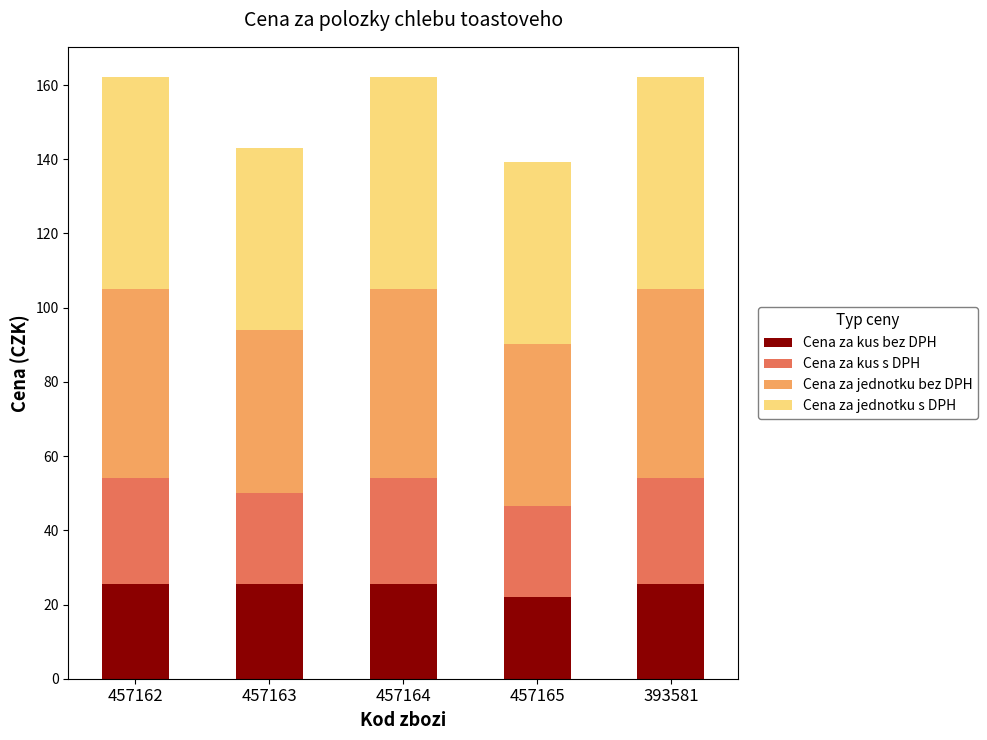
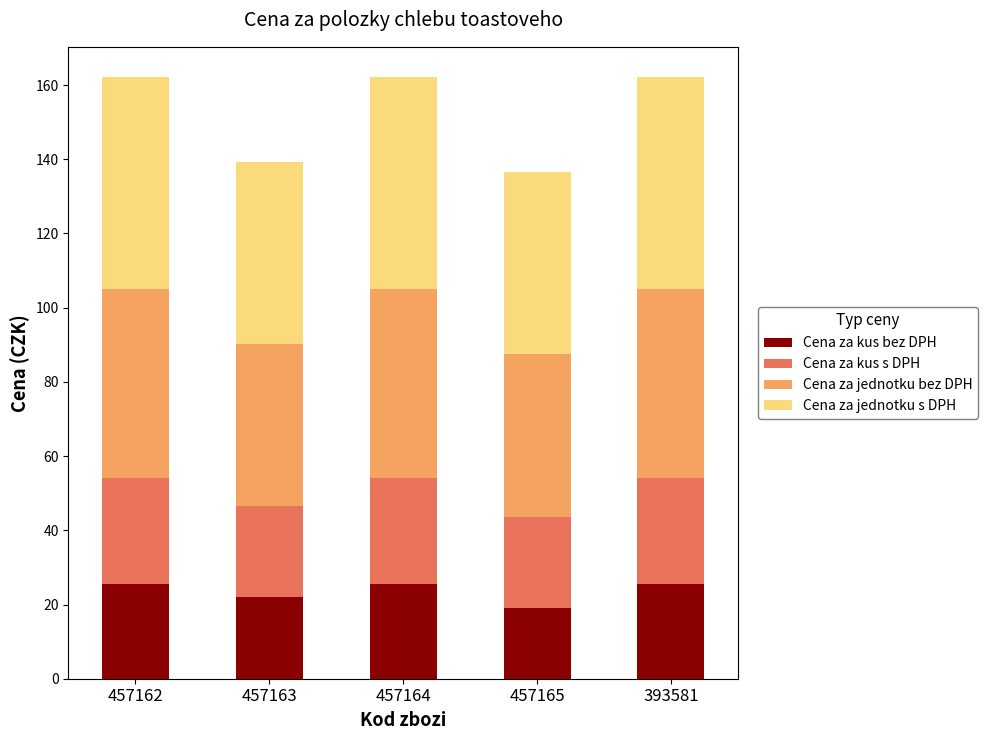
  {
    "Cena za kus bez DPH": {
      "457162": 26,
-     "457163": 26,
+     "457163": 22,
      "457164": 26,
-     "457165": 22,
+     "457165": 19,
      "393581": 26
    },
    "Cena za jednotku s DPH": {
      "457162": 57,
      "457163": 49,
      "457164": 57,
      "457165": 49,
      "393581": 57
    }
  }
